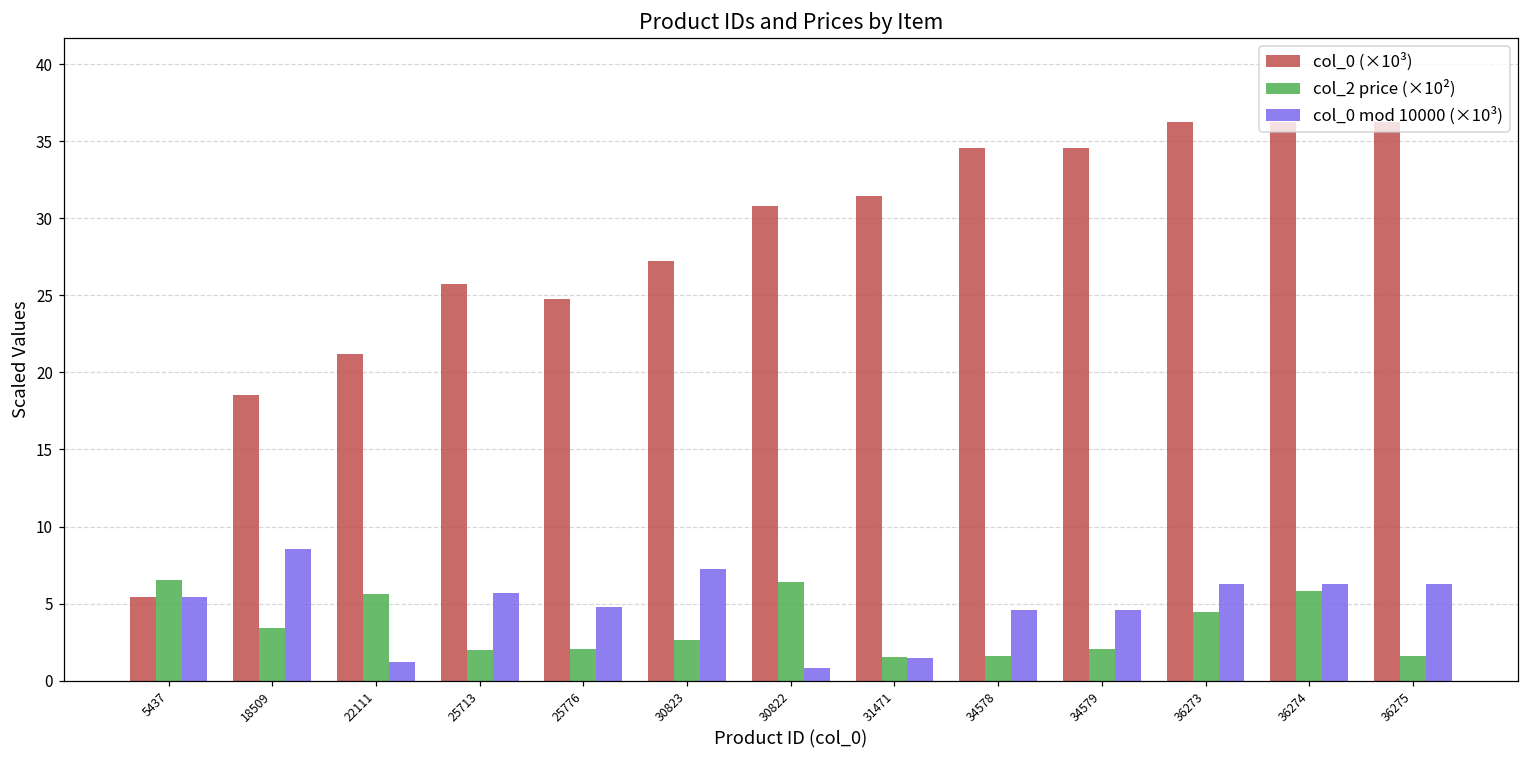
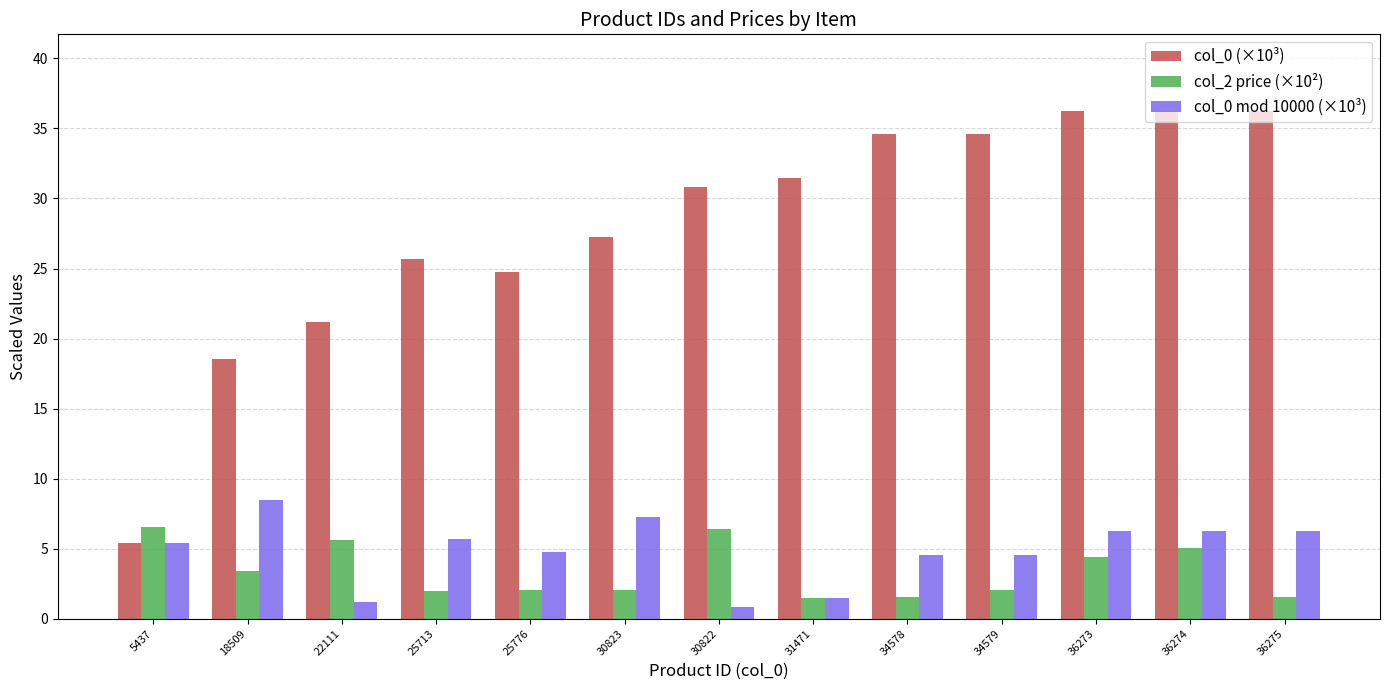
  {
    "col_0 (×10³)": {
      "5437": 5.4,
      "18509": 18.5,
      "22111": 21.2,
      "25713": 25.7,
      "25776": 24.8,
      "30823": 27.2,
      "30822": 30.8,
      "31471": 31.5,
      "34578": 34.6,
      "34579": 34.6,
      "36273": 36.3
    },
    "col_2 price (×10²)": {
      "5437": 6.5,
      "18509": 3.4,
      "22111": 5.6,
      "25713": 2.0,
      "25776": 2.0,
-     "30823": 2.6,
+     "30823": 2.1,
      "30822": 6.4,
      "31471": 1.5,
      "34578": 1.6,
      "34579": 2.0,
      "36273": 4.4,
-     "36274": 5.8,
+     "36274": 5.0,
      "36275": 1.6
    },
    "col_0 mod 10000 (×10³)": {
      "5437": 5.4,
      "18509": 8.5,
      "22111": 1.2,
      "25713": 5.7,
      "25776": 4.8,
      "30823": 7.2,
      "30822": 0.8,
      "31471": 1.5,
      "34578": 4.6,
      "34579": 4.6,
      "36273": 6.3,
      "36274": 6.3,
      "36275": 6.3
    }
  }
